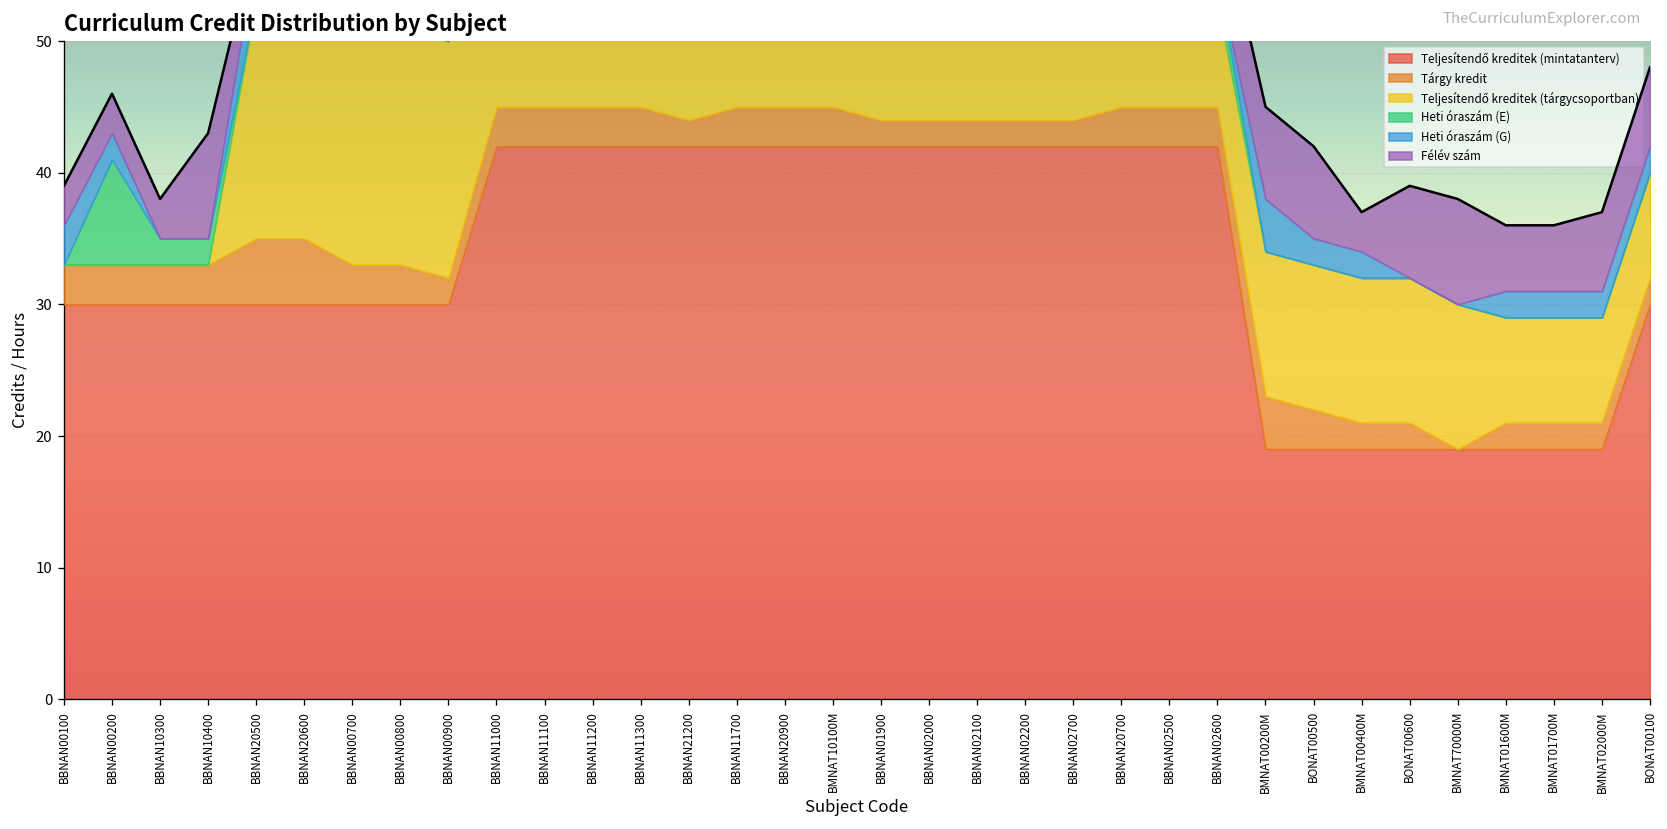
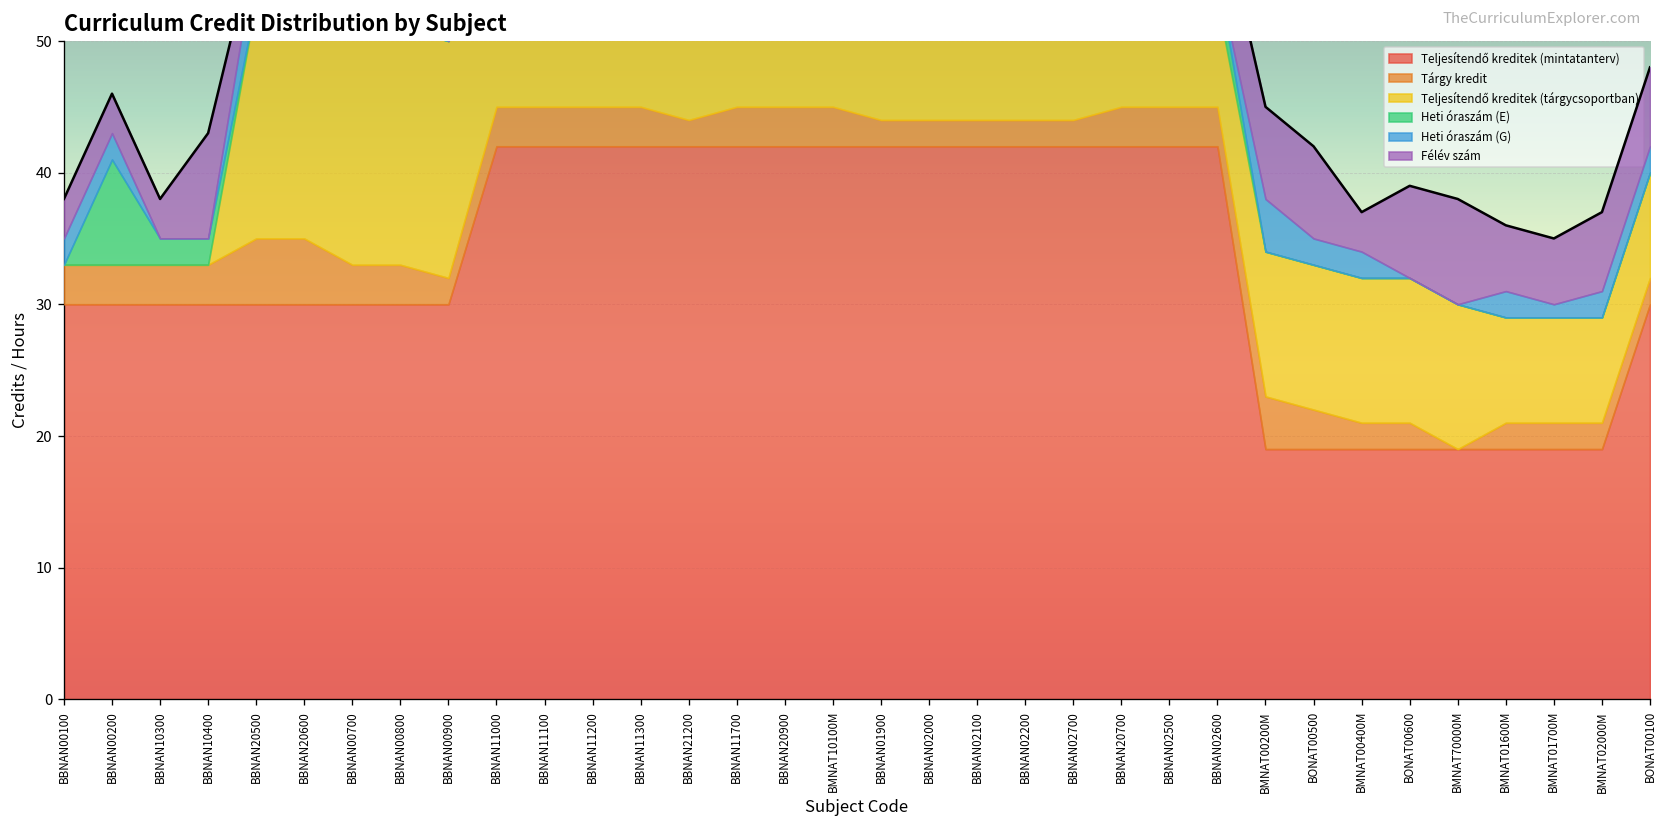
  {
    "Heti óraszám (E)": {
      "BBNAN00200": 8
    },
    "Heti óraszám (G)": {
-     "BBNAN00100": 3,
+     "BBNAN00100": 2,
      "BBNAN00200": 2,
      "BMNAT00200M": 4,
      "BONAT00500": 2,
      "BMNAT00400M": 2,
      "BMNAT01600M": 2,
-     "BMNAT01700M": 2,
+     "BMNAT01700M": 1,
      "BMNAT02000M": 2,
      "BONAT00100": 2
    },
    "Félév szám": {
      "BBNAN00100": 3,
      "BBNAN00200": 3,
      "BBNAN10300": 3,
      "BBNAN10400": 8,
      "BMNAT00200M": 7,
      "BONAT00500": 7,
      "BMNAT00400M": 3,
      "BONAT00600": 7,
      "BMNAT70000M": 8,
      "BMNAT01600M": 5,
      "BMNAT01700M": 5,
      "BMNAT02000M": 6,
      "BONAT00100": 6
    }
  }
